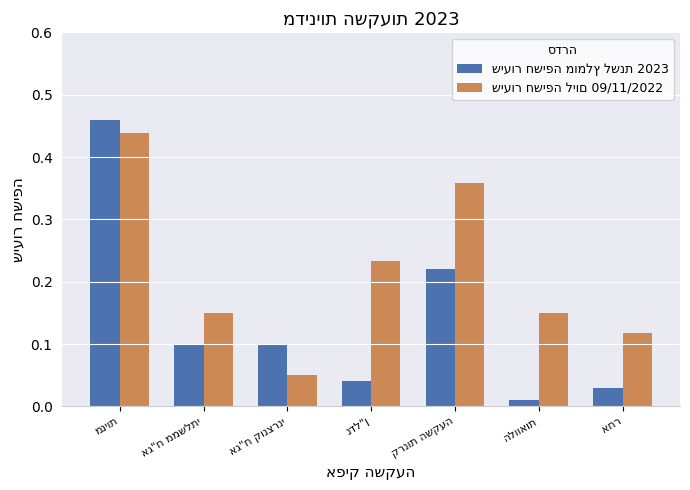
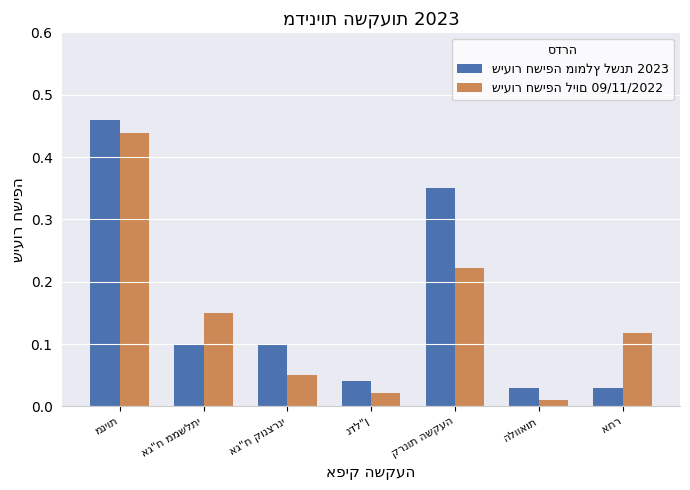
  {
    "שיעור חשיפה מומלץ לשנת 2023": {
      "מניות": 0.46,
      "אג\"ח ממשלתי": 0.10,
      "אג\"ח קונצרני": 0.10,
      "נדל\"ן": 0.04,
-     "קרנות השקעה": 0.22,
-     "הלוואות": 0.01,
+     "קרנות השקעה": 0.35,
+     "הלוואות": 0.03,
      "אחר": 0.03
    },
    "שיעור חשיפה ליום 09/11/2022": {
      "מניות": 0.44,
      "אג\"ח ממשלתי": 0.15,
      "אג\"ח קונצרני": 0.05,
-     "נדל\"ן": 0.23,
-     "קרנות השקעה": 0.36,
-     "הלוואות": 0.15,
+     "נדל\"ן": 0.02,
+     "קרנות השקעה": 0.22,
+     "הלוואות": 0.01,
      "אחר": 0.12
    }
  }
